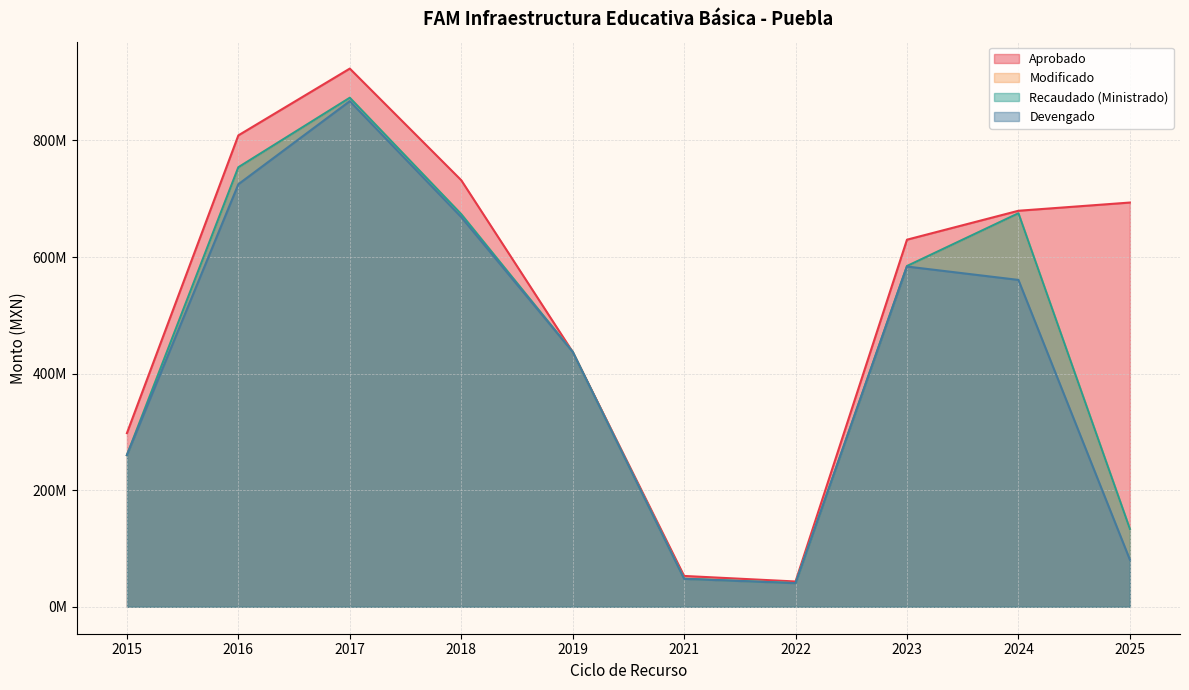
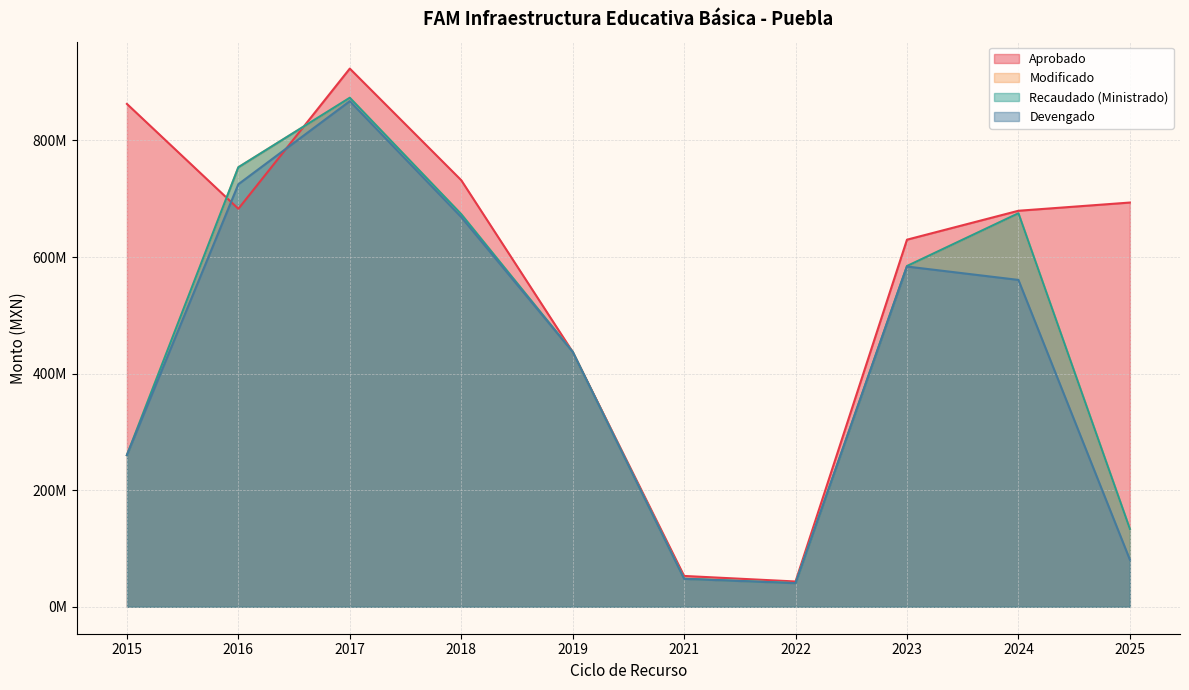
  {
    "Aprobado": {
-     "2015": 300000000,
-     "2016": 810000000,
+     "2015": 860000000,
+     "2016": 680000000,
      "2017": 920000000,
      "2018": 730000000,
      "2021": 50000000,
      "2023": 630000000,
      "2025": 690000000
    }
  }
